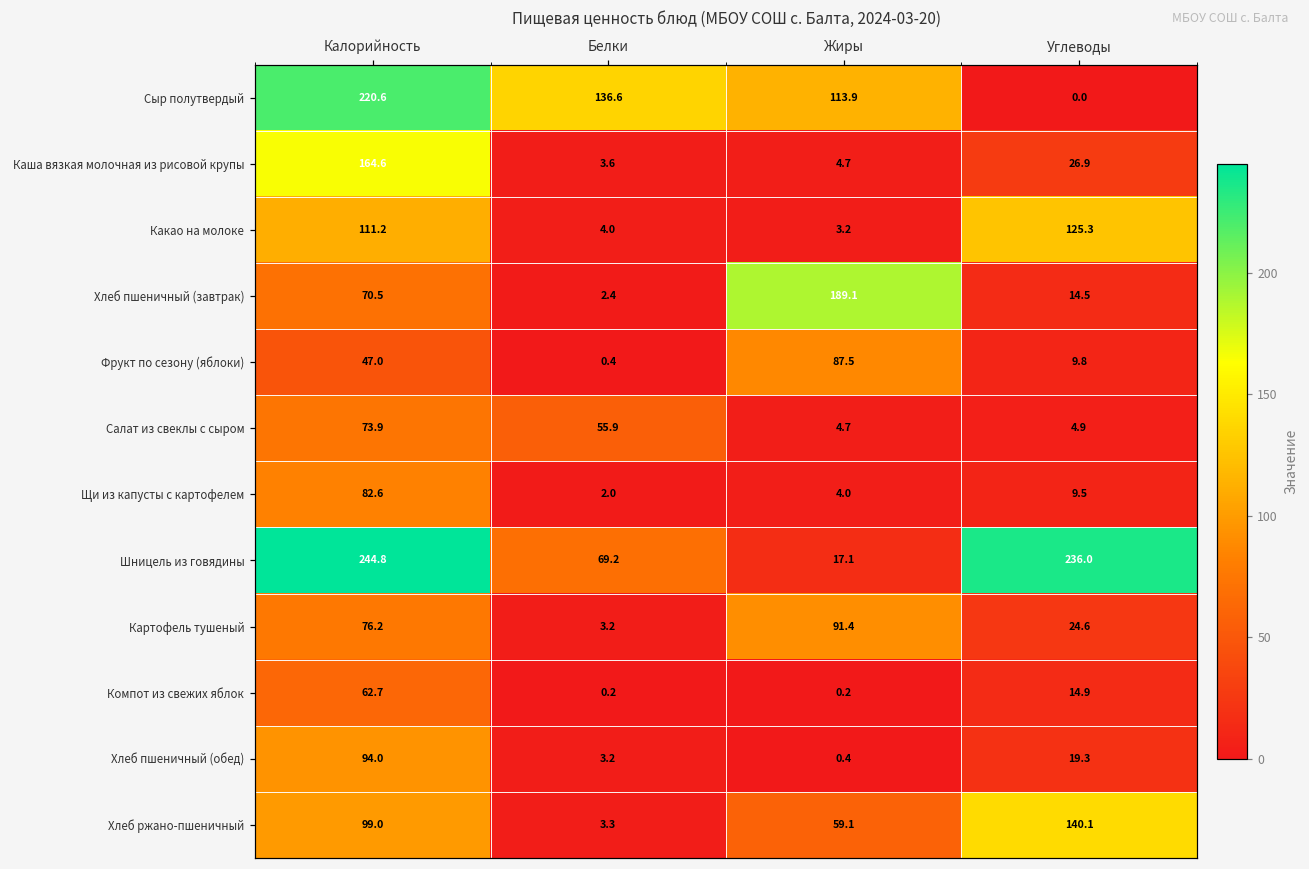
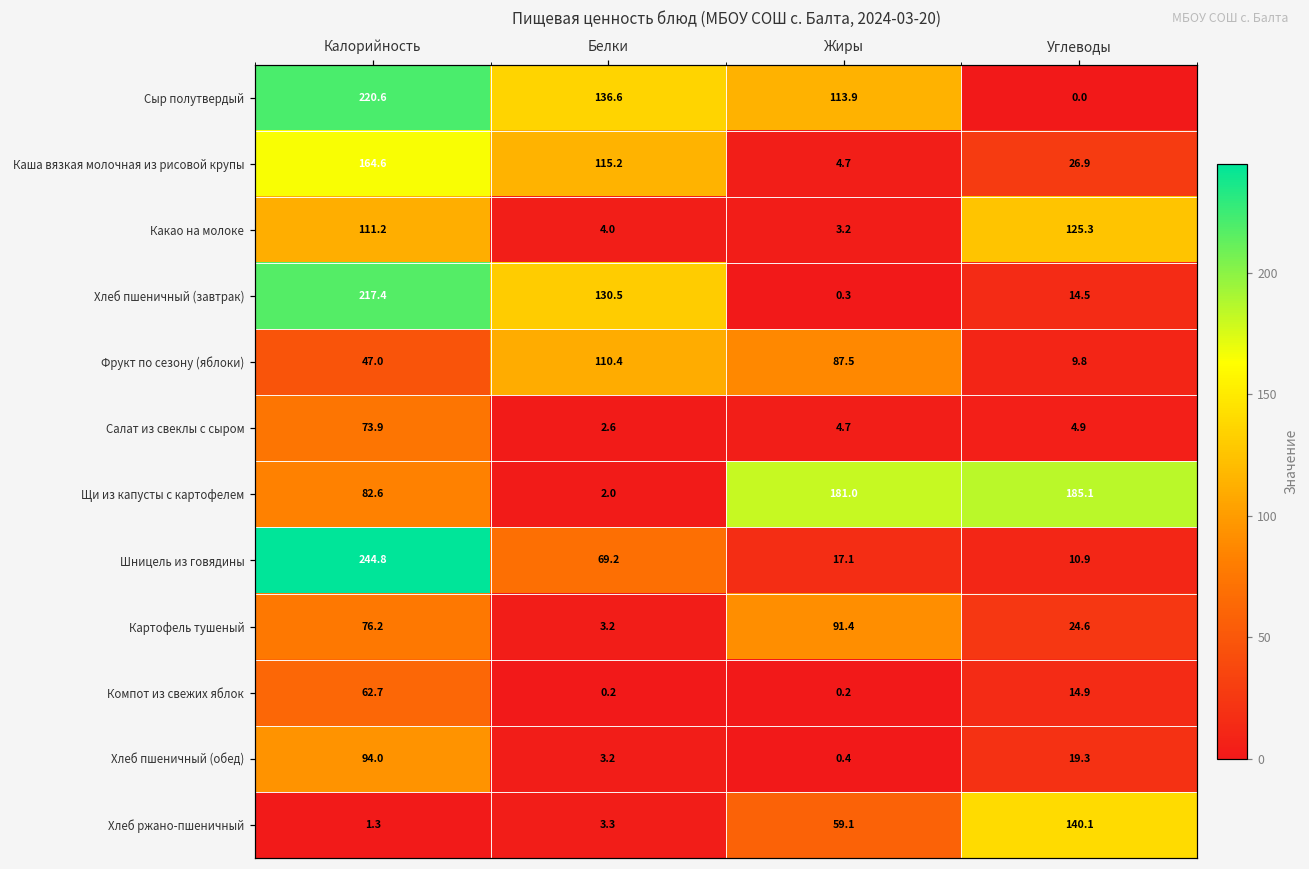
  {
    "Сыр полутвердый": {
      "Калорийность": 220.6,
      "Белки": 136.6,
      "Жиры": 113.9,
      "Углеводы": 0.0
    },
    "Каша вязкая молочная из рисовой крупы": {
      "Калорийность": 164.6,
-     "Белки": 3.6,
+     "Белки": 115.2,
      "Жиры": 4.7,
      "Углеводы": 26.9
    },
    "Какао на молоке": {
      "Калорийность": 111.2,
      "Белки": 4.0,
      "Жиры": 3.2,
      "Углеводы": 125.3
    },
    "Хлеб пшеничный (завтрак)": {
-     "Калорийность": 70.5,
-     "Белки": 2.4,
-     "Жиры": 189.1,
+     "Калорийность": 217.4,
+     "Белки": 130.5,
+     "Жиры": 0.3,
      "Углеводы": 14.5
    },
    "Фрукт по сезону (яблоки)": {
      "Калорийность": 47.0,
-     "Белки": 0.4,
+     "Белки": 110.4,
      "Жиры": 87.5,
      "Углеводы": 9.8
    },
    "Салат из свеклы с сыром": {
      "Калорийность": 73.9,
-     "Белки": 55.9,
+     "Белки": 2.6,
      "Жиры": 4.7,
      "Углеводы": 4.9
    },
    "Щи из капусты с картофелем": {
      "Калорийность": 82.6,
      "Белки": 2.0,
-     "Жиры": 4.0,
-     "Углеводы": 9.5
+     "Жиры": 181.0,
+     "Углеводы": 185.1
    },
    "Шницель из говядины": {
      "Калорийность": 244.8,
      "Белки": 69.2,
      "Жиры": 17.1,
-     "Углеводы": 236.0
+     "Углеводы": 10.9
    },
    "Картофель тушеный": {
      "Калорийность": 76.2,
      "Белки": 3.2,
      "Жиры": 91.4,
      "Углеводы": 24.6
    },
    "Компот из свежих яблок": {
      "Калорийность": 62.7,
      "Белки": 0.2,
      "Жиры": 0.2,
      "Углеводы": 14.9
    },
    "Хлеб пшеничный (обед)": {
      "Калорийность": 94.0,
      "Белки": 3.2,
      "Жиры": 0.4,
      "Углеводы": 19.3
    },
    "Хлеб ржано-пшеничный": {
-     "Калорийность": 99.0,
+     "Калорийность": 1.3,
      "Белки": 3.3,
      "Жиры": 59.1,
      "Углеводы": 140.1
    }
  }
